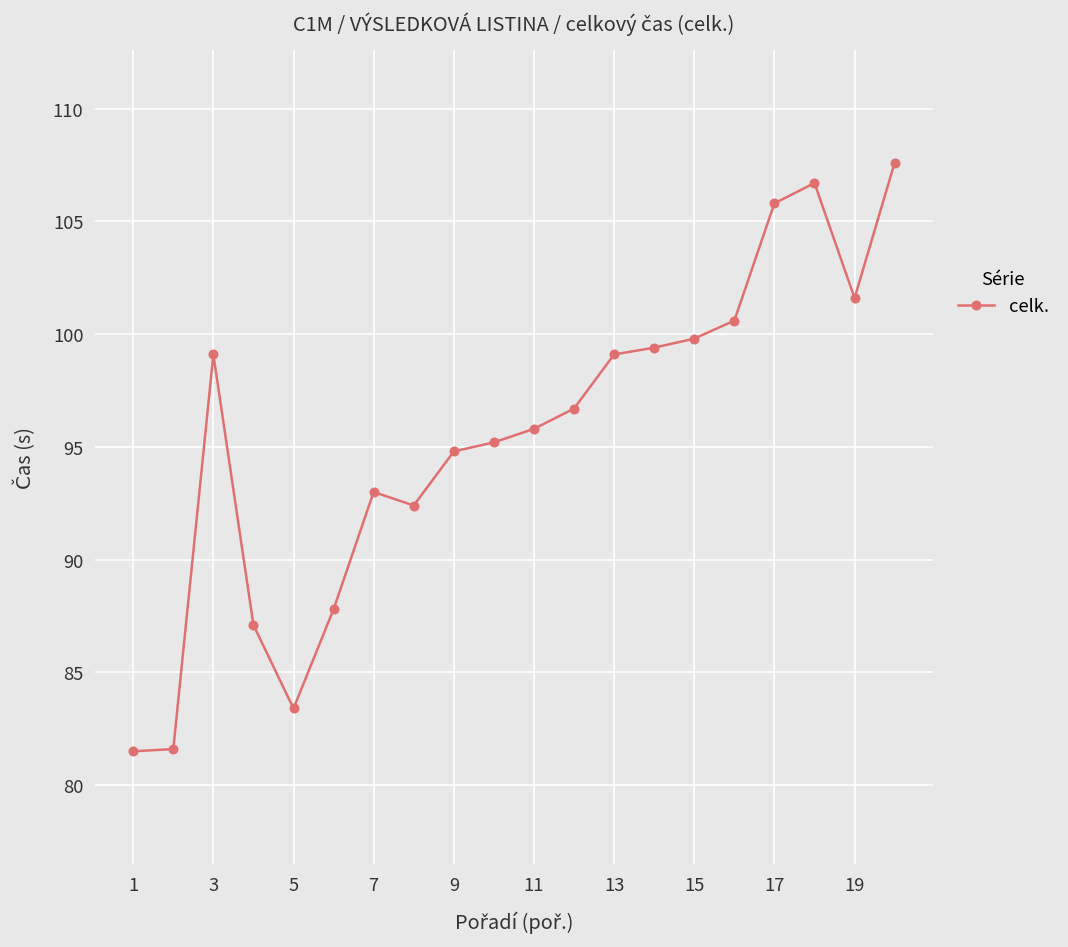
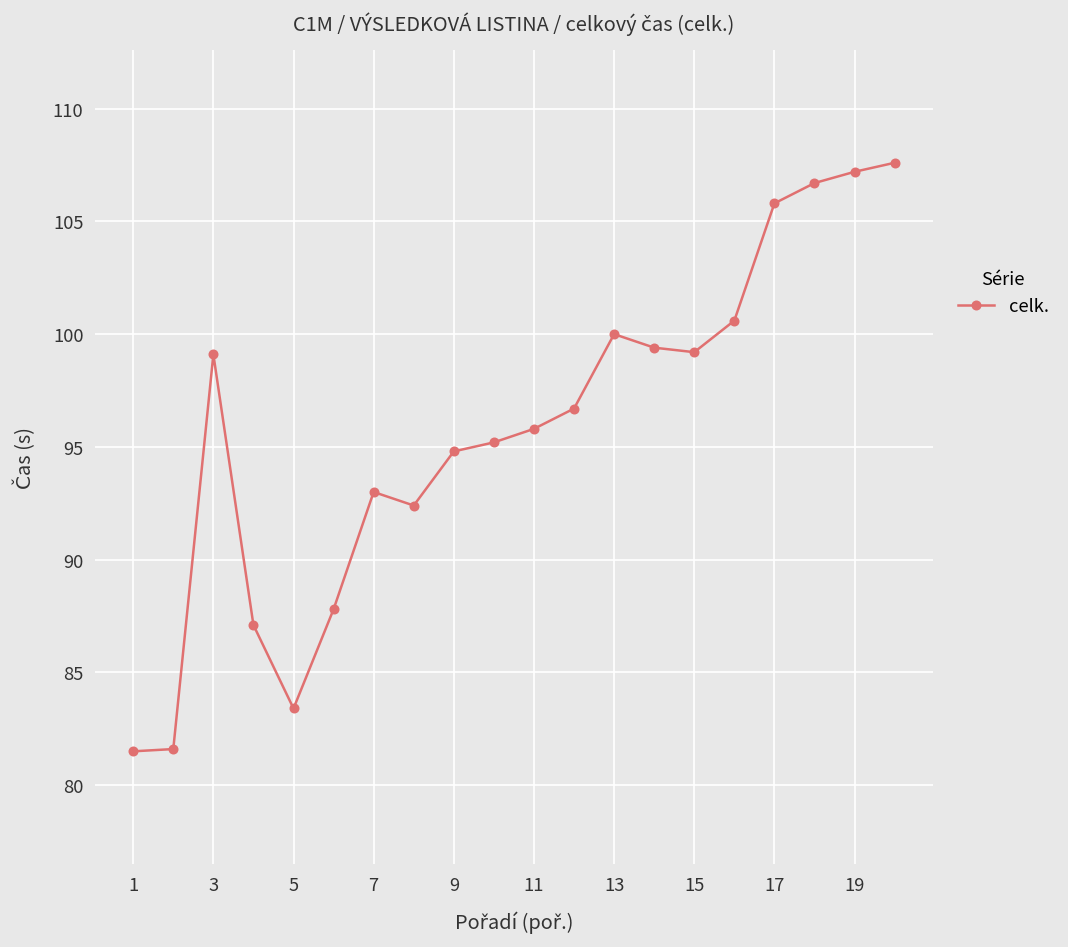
  {
    "1": 81.5,
    "3": 99.1,
    "5": 83.4,
    "7": 93.0,
    "9": 94.8,
    "11": 95.8,
-   "13": 99.1,
-   "15": 99.8,
+   "13": 100.0,
+   "15": 99.2,
    "17": 105.8,
-   "19": 101.6
+   "19": 107.2
  }
